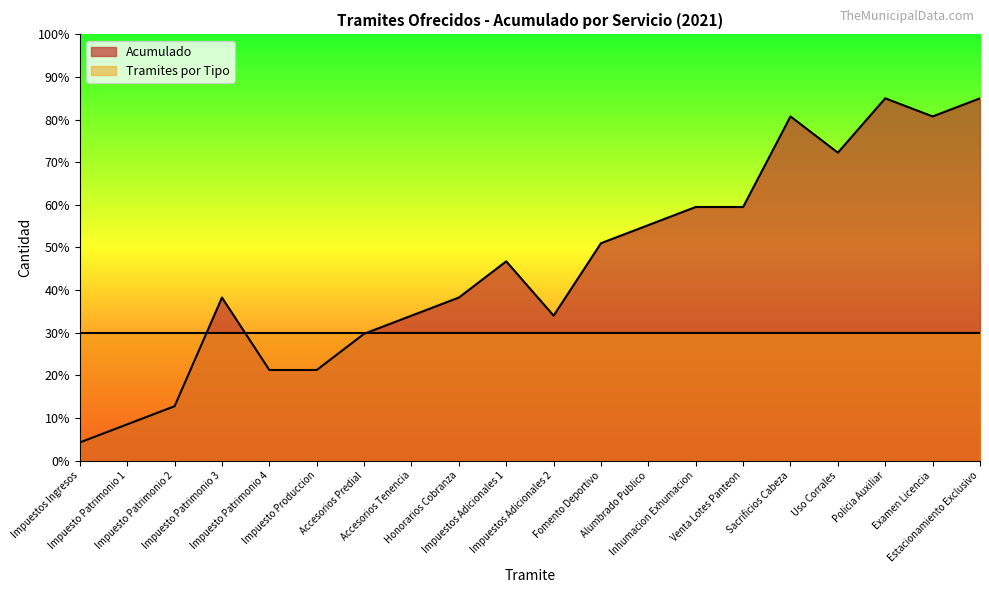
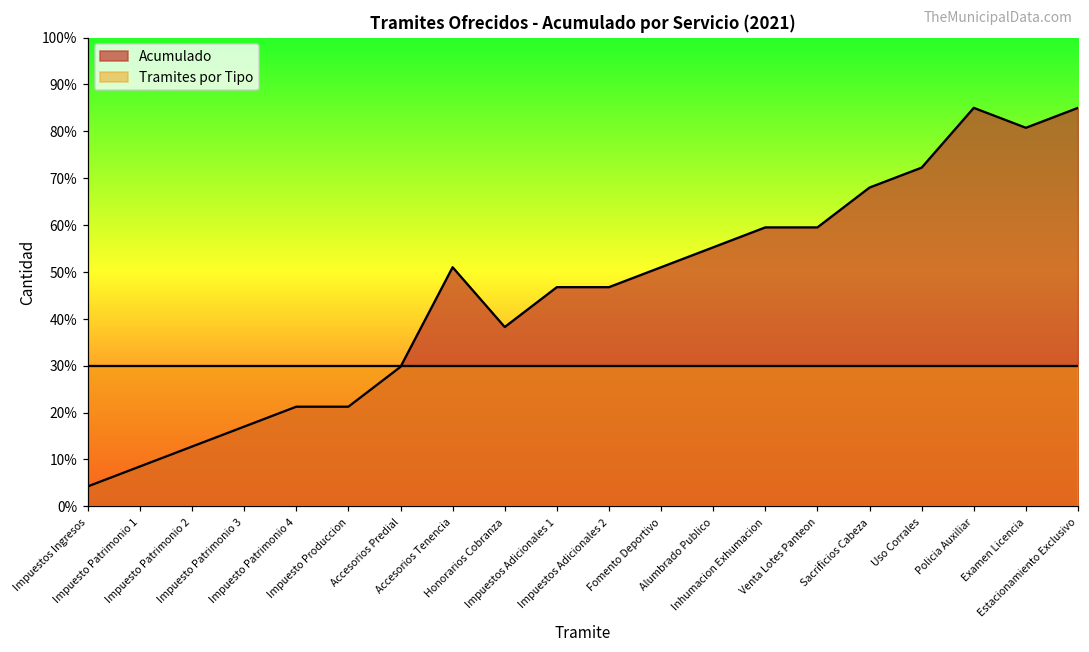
  {
    "Acumulado": {
      "Impuestos Ingresos": "4%",
      "Impuesto Patrimonio 1": "9%",
      "Impuesto Patrimonio 2": "13%",
-     "Impuesto Patrimonio 3": "38%",
+     "Impuesto Patrimonio 3": "17%",
      "Impuesto Patrimonio 4": "21%",
      "Impuesto Produccion": "21%",
-     "Accesorios Tenencia": "34%",
+     "Accesorios Tenencia": "51%",
      "Honorarios Cobranza": "38%",
      "Impuestos Adicionales 1": "47%",
-     "Impuestos Adicionales 2": "34%",
+     "Impuestos Adicionales 2": "47%",
      "Fomento Deportivo": "51%",
      "Alumbrado Publico": "55%",
      "Inhumacion Exhumacion": "59%",
      "Venta Lotes Panteon": "59%",
-     "Sacrificios Cabeza": "81%",
+     "Sacrificios Cabeza": "68%",
      "Uso Corrales": "72%",
      "Policia Auxiliar": "85%",
      "Examen Licencia": "81%",
      "Estacionamiento Exclusivo": "85%"
    },
    "Tramites por Tipo": {
      "Impuestos Ingresos": "30%",
      "Impuesto Patrimonio 1": "30%",
      "Impuesto Patrimonio 2": "30%",
      "Impuesto Patrimonio 3": "30%",
      "Impuesto Patrimonio 4": "30%",
      "Impuesto Produccion": "30%",
      "Accesorios Tenencia": "30%",
      "Honorarios Cobranza": "30%",
      "Impuestos Adicionales 1": "30%",
      "Impuestos Adicionales 2": "30%",
      "Fomento Deportivo": "30%",
      "Alumbrado Publico": "30%",
      "Inhumacion Exhumacion": "30%",
      "Venta Lotes Panteon": "30%",
      "Sacrificios Cabeza": "30%",
      "Uso Corrales": "30%",
      "Policia Auxiliar": "30%",
      "Examen Licencia": "30%",
      "Estacionamiento Exclusivo": "30%"
    }
  }
